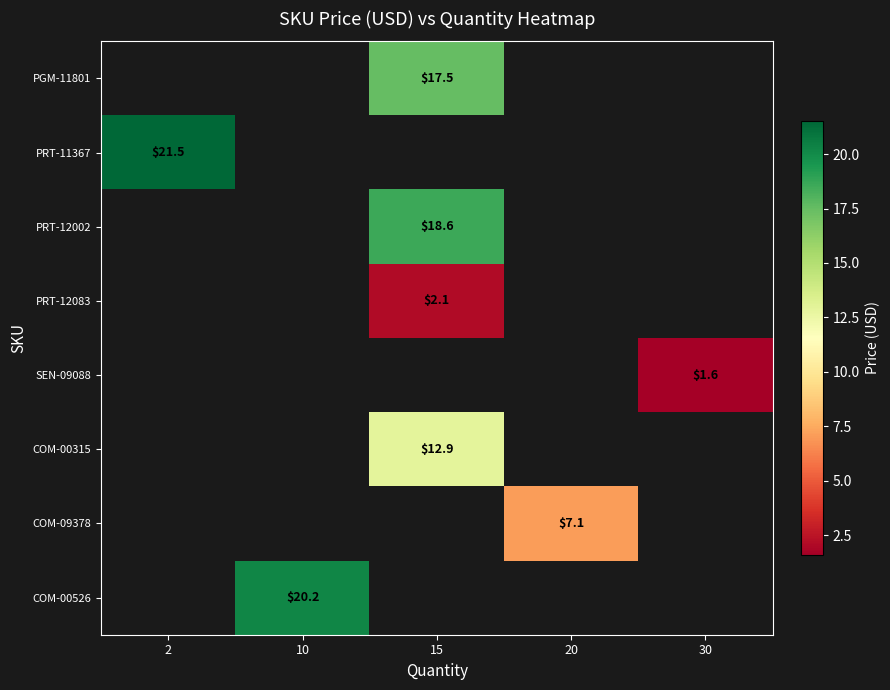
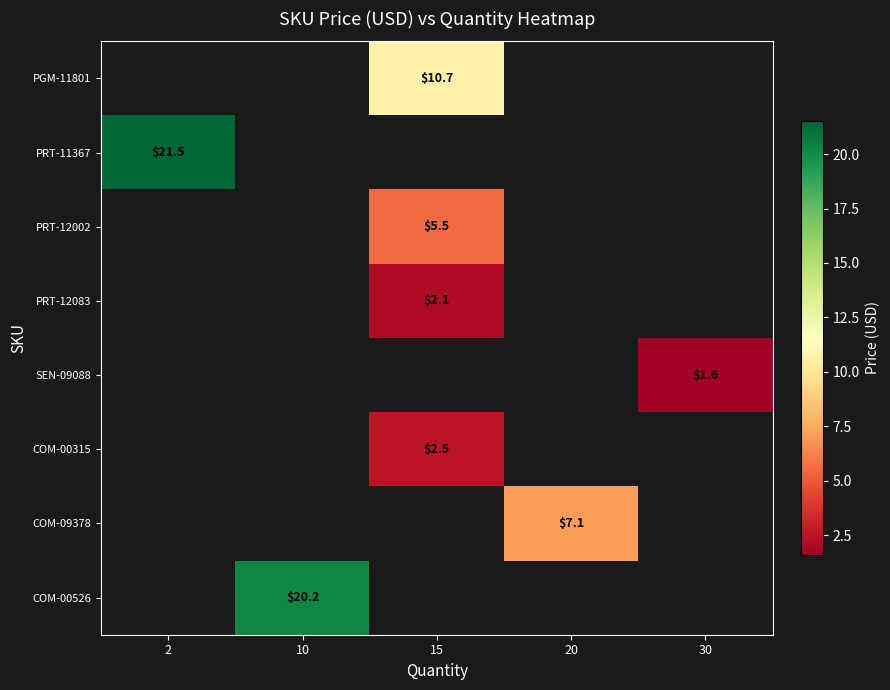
  {
    "PGM-11801": {
-     "15": "$17.5"
+     "15": "$10.7"
    },
    "PRT-11367": {
      "2": "$21.5"
    },
    "PRT-12002": {
-     "15": "$18.6"
+     "15": "$5.5"
    },
    "PRT-12083": {
      "15": "$2.1"
    },
    "SEN-09088": {
      "30": "$1.6"
    },
    "COM-00315": {
-     "15": "$12.9"
+     "15": "$2.5"
    },
    "COM-09378": {
      "20": "$7.1"
    },
    "COM-00526": {
      "10": "$20.2"
    }
  }
